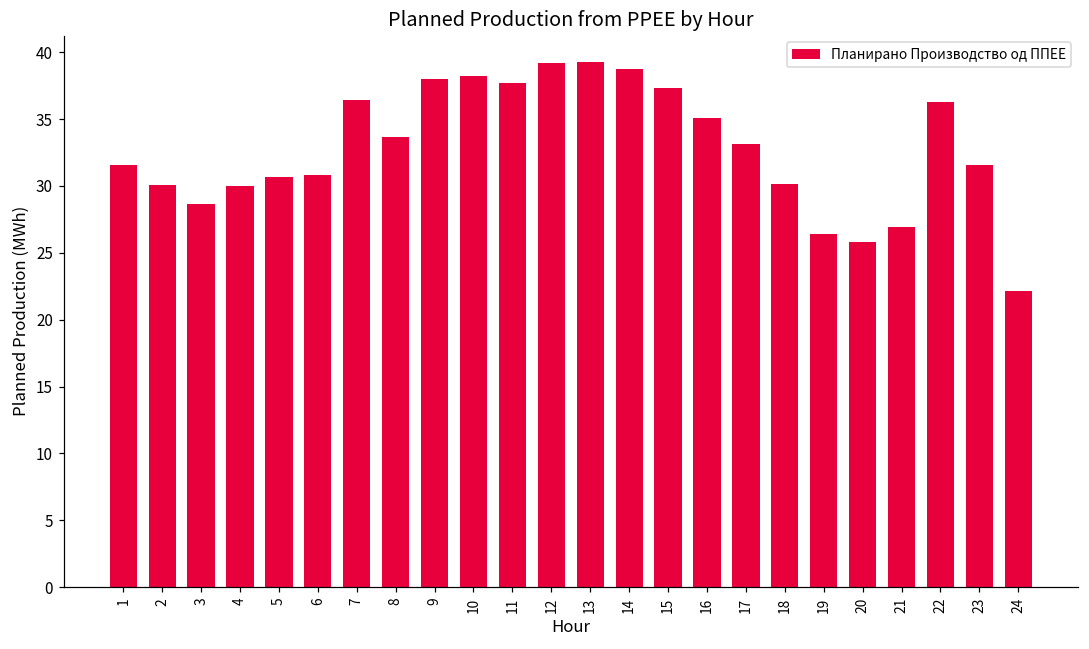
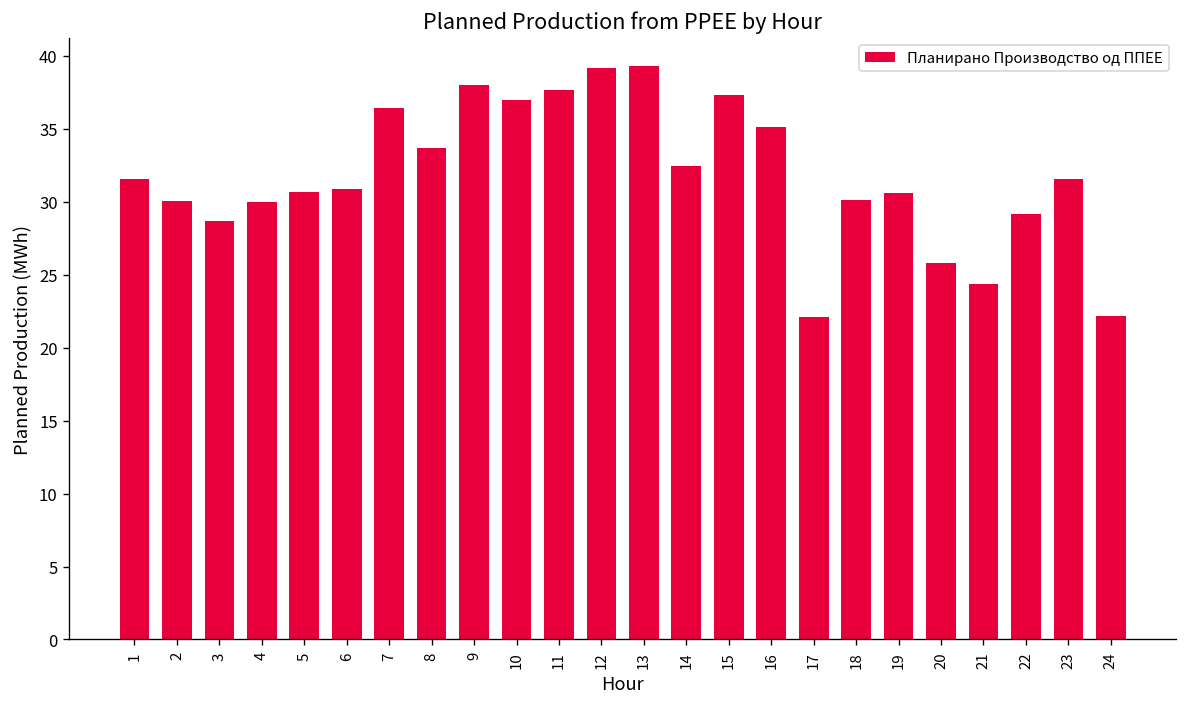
  {
    "1": 31.6,
    "2": 30.0,
    "3": 28.7,
    "4": 30.0,
    "5": 30.6,
    "6": 30.9,
    "7": 36.4,
    "8": 33.7,
    "9": 38.0,
-   "10": 38.2,
+   "10": 37.0,
    "11": 37.7,
    "12": 39.2,
    "13": 39.3,
-   "14": 38.8,
+   "14": 32.5,
    "15": 37.3,
    "16": 35.1,
-   "17": 33.2,
+   "17": 22.1,
    "18": 30.2,
-   "19": 26.4,
+   "19": 30.6,
    "20": 25.8,
-   "21": 26.9,
-   "22": 36.3,
+   "21": 24.3,
+   "22": 29.2,
    "23": 31.5,
    "24": 22.2
  }
